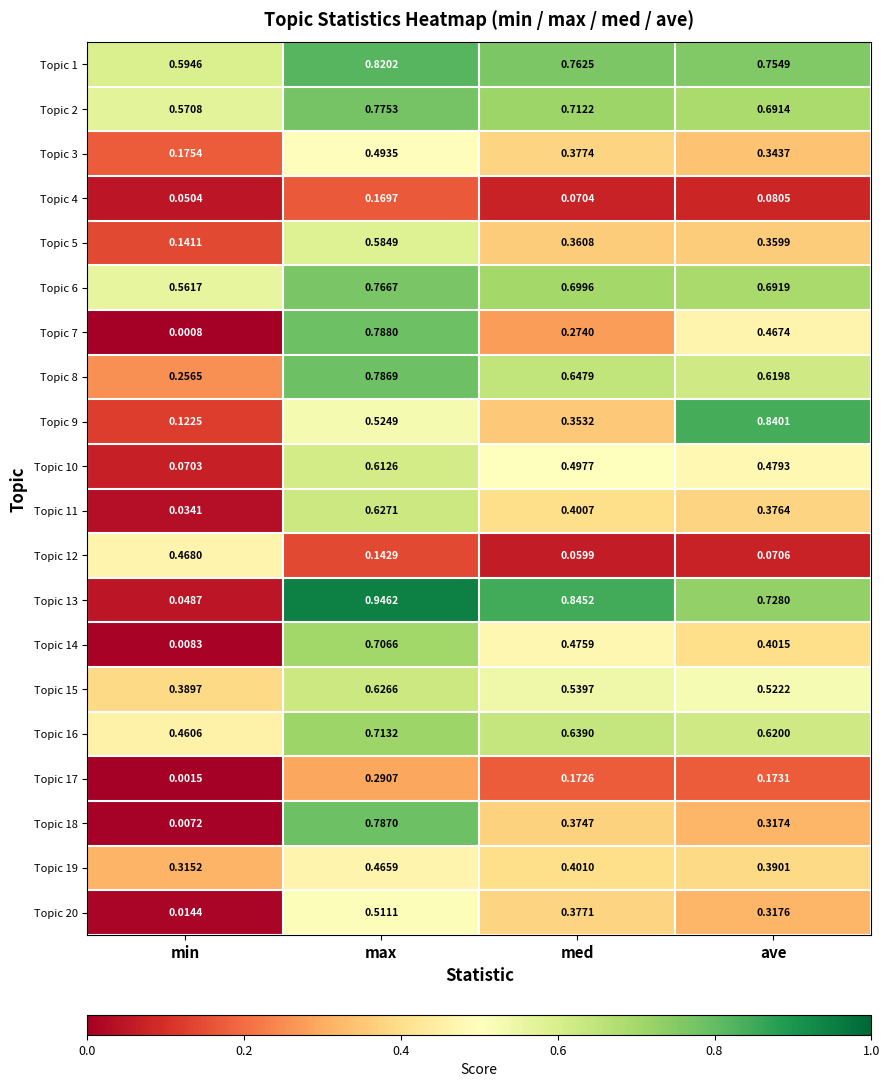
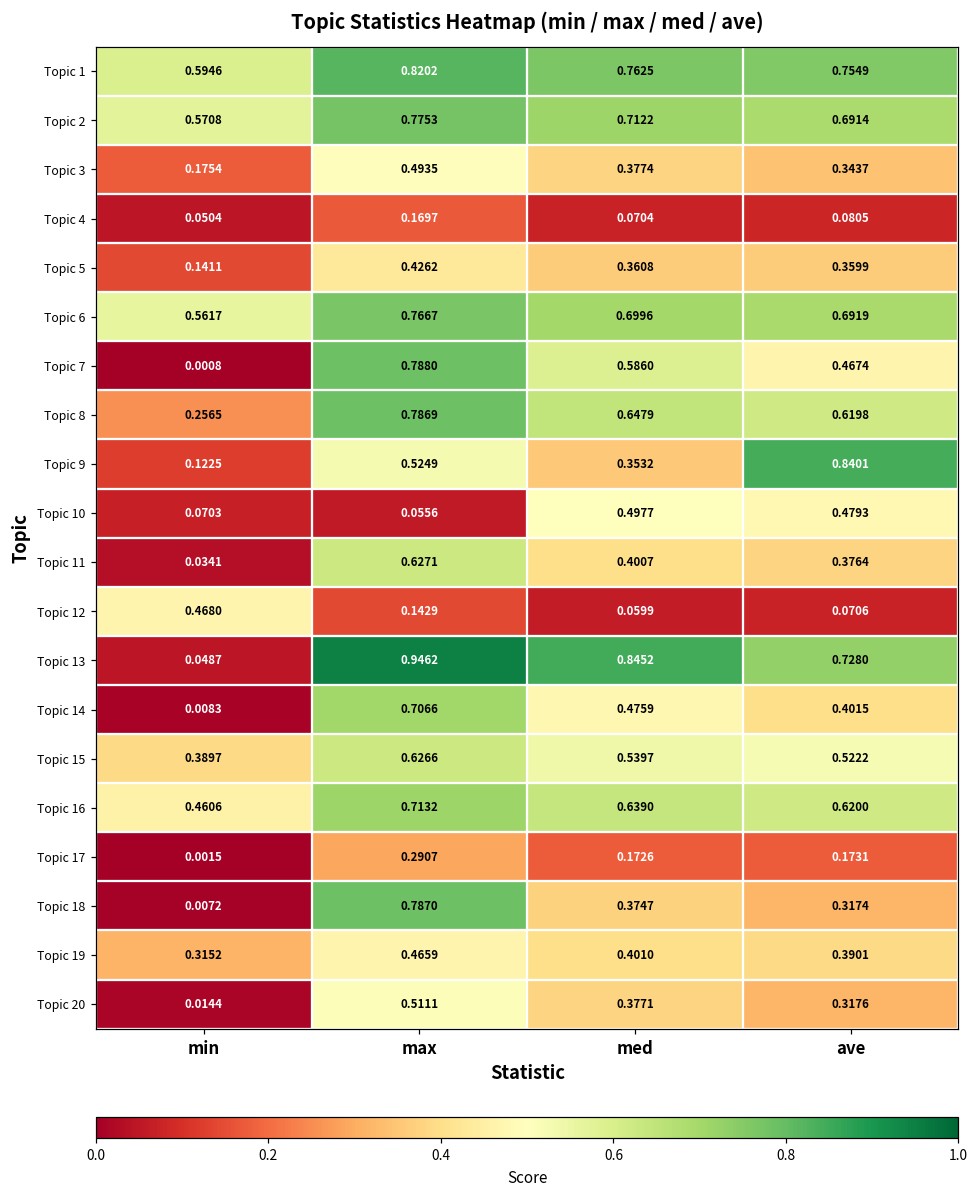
  {
    "Topic 1": {
      "min": 0.5946,
      "max": 0.8202,
      "med": 0.7625,
      "ave": 0.7549
    },
    "Topic 2": {
      "min": 0.5708,
      "max": 0.7753,
      "med": 0.7122,
      "ave": 0.6914
    },
    "Topic 3": {
      "min": 0.1754,
      "max": 0.4935,
      "med": 0.3774,
      "ave": 0.3437
    },
    "Topic 4": {
      "min": 0.0504,
      "max": 0.1697,
      "med": 0.0704,
      "ave": 0.0805
    },
    "Topic 5": {
      "min": 0.1411,
-     "max": 0.5849,
+     "max": 0.4262,
      "med": 0.3608,
      "ave": 0.3599
    },
    "Topic 6": {
      "min": 0.5617,
      "max": 0.7667,
      "med": 0.6996,
      "ave": 0.6919
    },
    "Topic 7": {
      "min": 0.0008,
      "max": 0.7880,
-     "med": 0.2740,
+     "med": 0.5860,
      "ave": 0.4674
    },
    "Topic 8": {
      "min": 0.2565,
      "max": 0.7869,
      "med": 0.6479,
      "ave": 0.6198
    },
    "Topic 9": {
      "min": 0.1225,
      "max": 0.5249,
      "med": 0.3532,
      "ave": 0.8401
    },
    "Topic 10": {
      "min": 0.0703,
-     "max": 0.6126,
+     "max": 0.0556,
      "med": 0.4977,
      "ave": 0.4793
    },
    "Topic 11": {
      "min": 0.0341,
      "max": 0.6271,
      "med": 0.4007,
      "ave": 0.3764
    },
    "Topic 12": {
      "min": 0.4680,
      "max": 0.1429,
      "med": 0.0599,
      "ave": 0.0706
    },
    "Topic 13": {
      "min": 0.0487,
      "max": 0.9462,
      "med": 0.8452,
      "ave": 0.7280
    },
    "Topic 14": {
      "min": 0.0083,
      "max": 0.7066,
      "med": 0.4759,
      "ave": 0.4015
    },
    "Topic 15": {
      "min": 0.3897,
      "max": 0.6266,
      "med": 0.5397,
      "ave": 0.5222
    },
    "Topic 16": {
      "min": 0.4606,
      "max": 0.7132,
      "med": 0.6390,
      "ave": 0.6200
    },
    "Topic 17": {
      "min": 0.0015,
      "max": 0.2907,
      "med": 0.1726,
      "ave": 0.1731
    },
    "Topic 18": {
      "min": 0.0072,
      "max": 0.7870,
      "med": 0.3747,
      "ave": 0.3174
    },
    "Topic 19": {
      "min": 0.3152,
      "max": 0.4659,
      "med": 0.4010,
      "ave": 0.3901
    },
    "Topic 20": {
      "min": 0.0144,
      "max": 0.5111,
      "med": 0.3771,
      "ave": 0.3176
    }
  }
